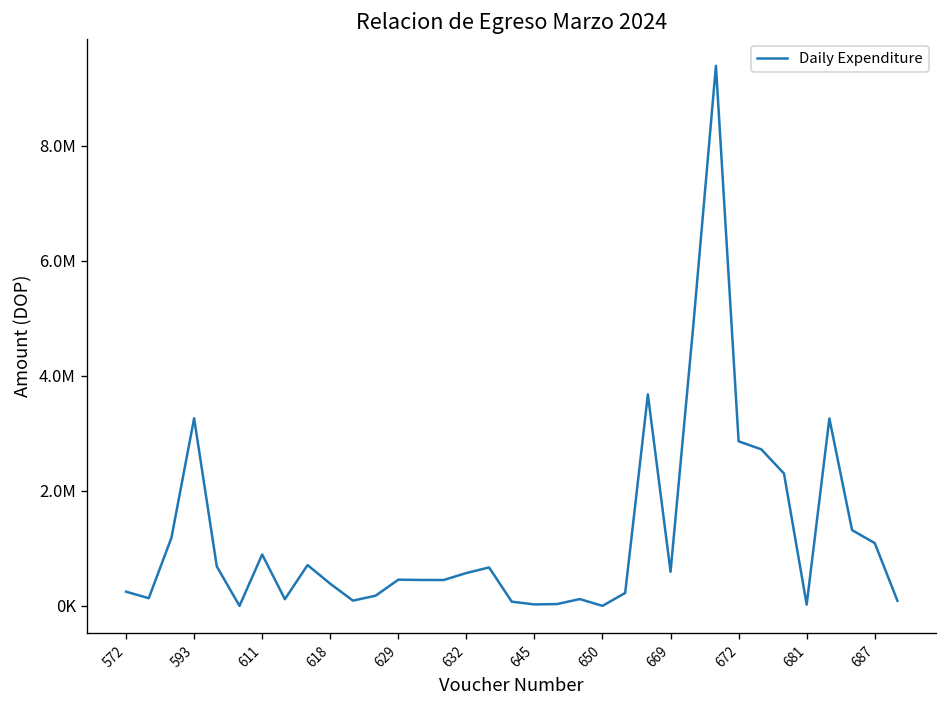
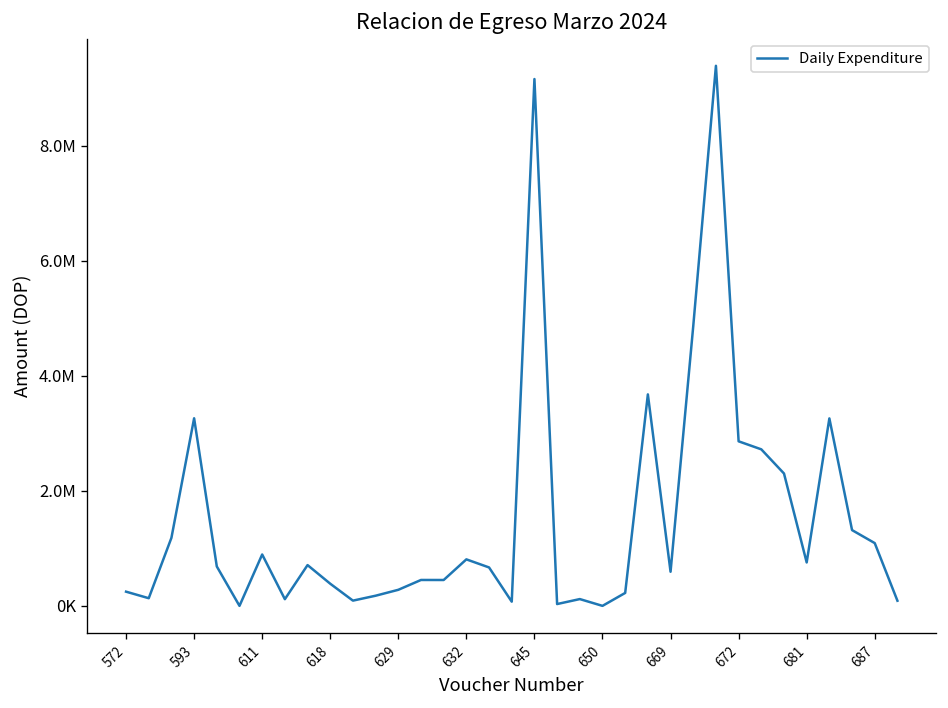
  {
    "572": 200000,
    "593": 3300000,
    "611": 900000,
    "618": 400000,
-   "629": 500000,
-   "632": 600000,
-   "645": 0,
+   "629": 300000,
+   "632": 800000,
+   "645": 9200000,
    "650": 0,
    "669": 600000,
    "672": 2900000,
-   "681": 0,
+   "681": 800000,
    "687": 1100000
  }
